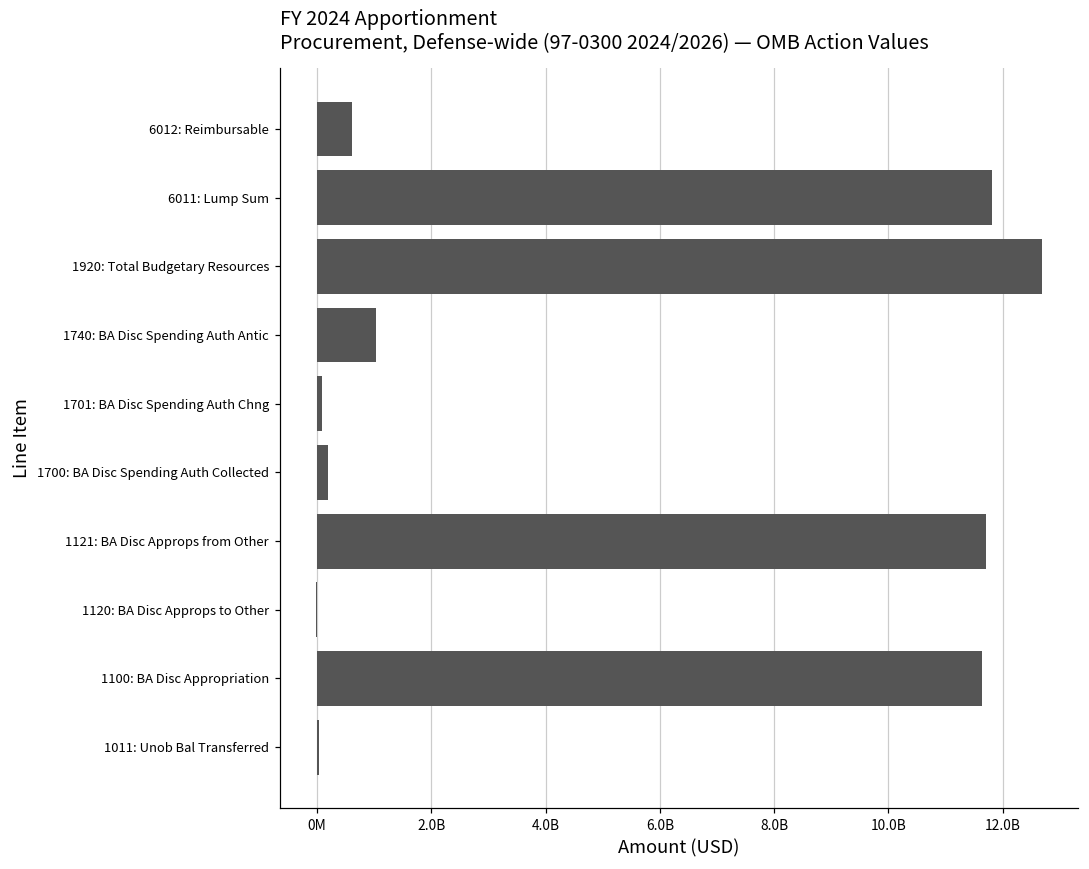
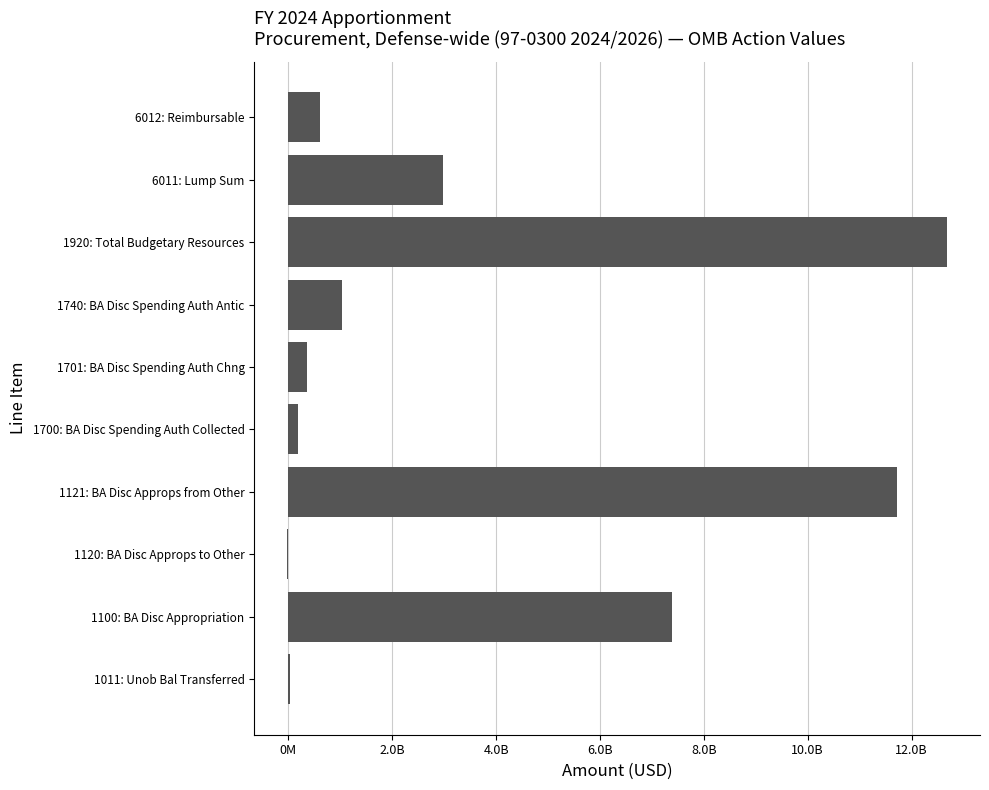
  {
    "6012: Reimbursable": 600000000,
-   "6011: Lump Sum": 11800000000,
+   "6011: Lump Sum": 3000000000,
    "1920: Total Budgetary Resources": 12700000000,
    "1740: BA Disc Spending Auth Antic": 1000000000,
-   "1701: BA Disc Spending Auth Chng": 100000000,
+   "1701: BA Disc Spending Auth Chng": 400000000,
    "1700: BA Disc Spending Auth Collected": 200000000,
    "1121: BA Disc Approps from Other": 11700000000,
-   "1100: BA Disc Appropriation": 11600000000
+   "1100: BA Disc Appropriation": 7400000000
  }
